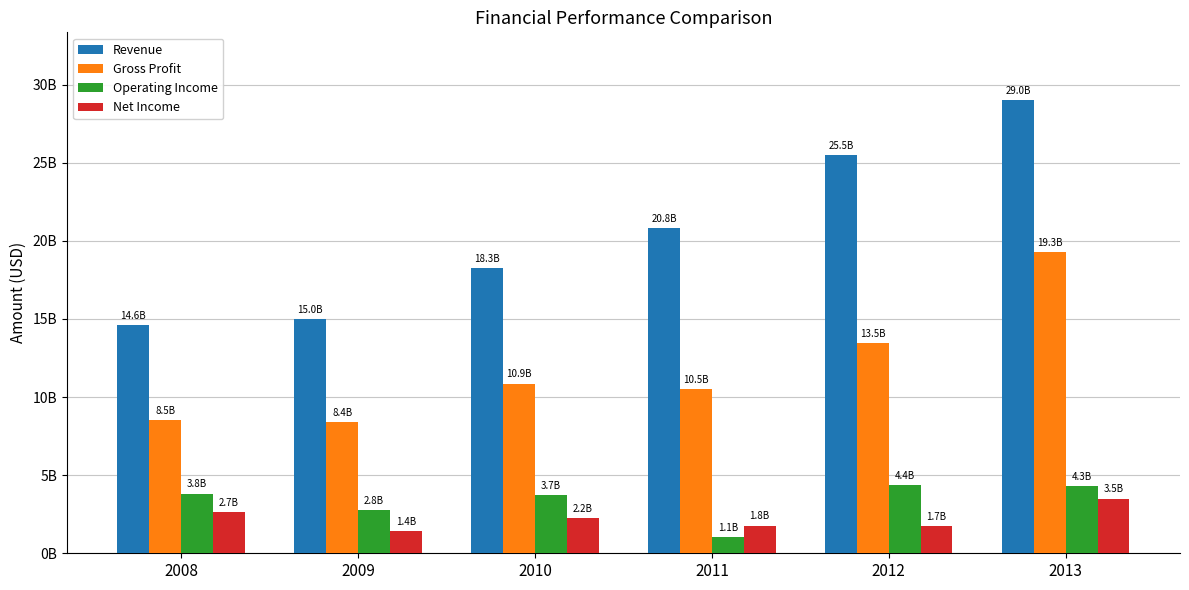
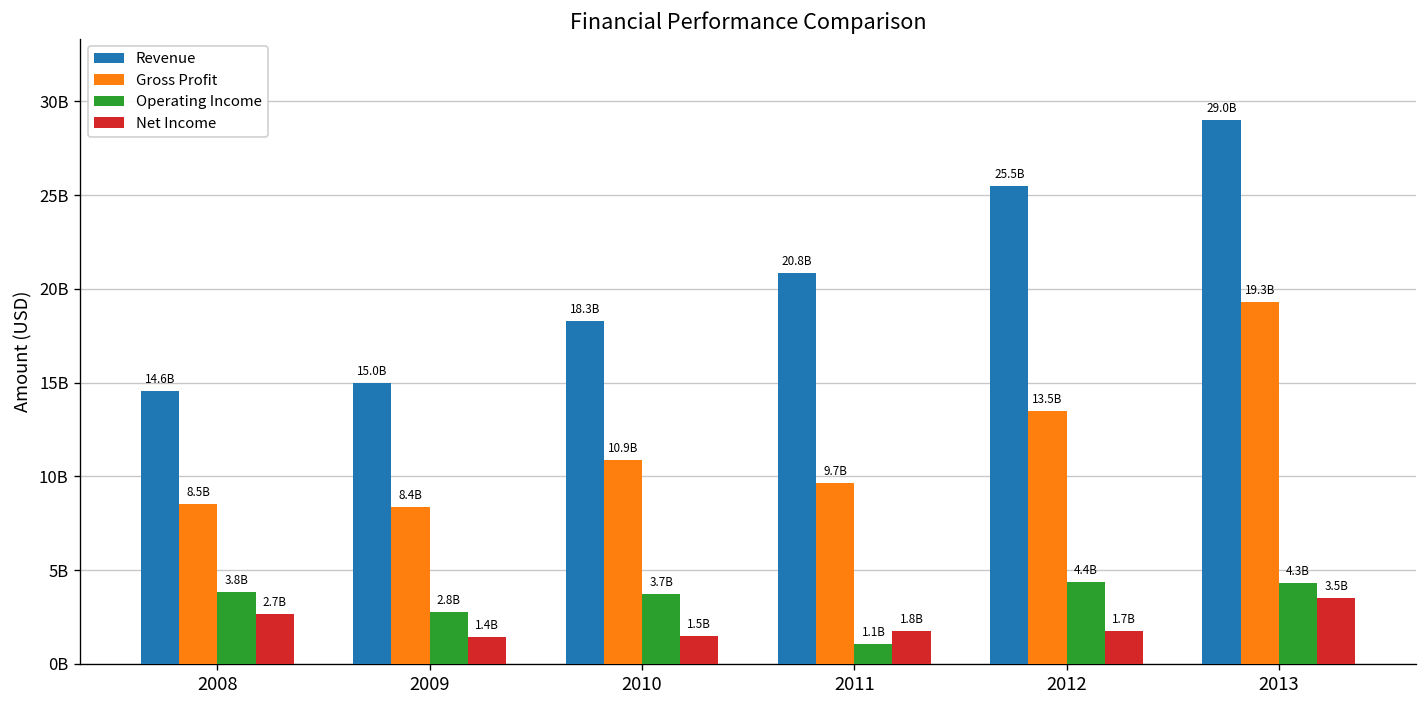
  {
    "Revenue": {
      "2008": "14.6B",
      "2009": "15.0B",
      "2010": "18.3B",
      "2011": "20.8B",
      "2012": "25.5B",
      "2013": "29.0B"
    },
    "Gross Profit": {
      "2008": "8.5B",
      "2009": "8.4B",
      "2010": "10.9B",
-     "2011": "10.5B",
+     "2011": "9.7B",
      "2012": "13.5B",
      "2013": "19.3B"
    },
    "Operating Income": {
      "2008": "3.8B",
      "2009": "2.8B",
      "2010": "3.7B",
      "2011": "1.1B",
      "2012": "4.4B",
      "2013": "4.3B"
    },
    "Net Income": {
      "2008": "2.7B",
      "2009": "1.4B",
-     "2010": "2.2B",
+     "2010": "1.5B",
      "2011": "1.8B",
      "2012": "1.7B",
      "2013": "3.5B"
    }
  }
